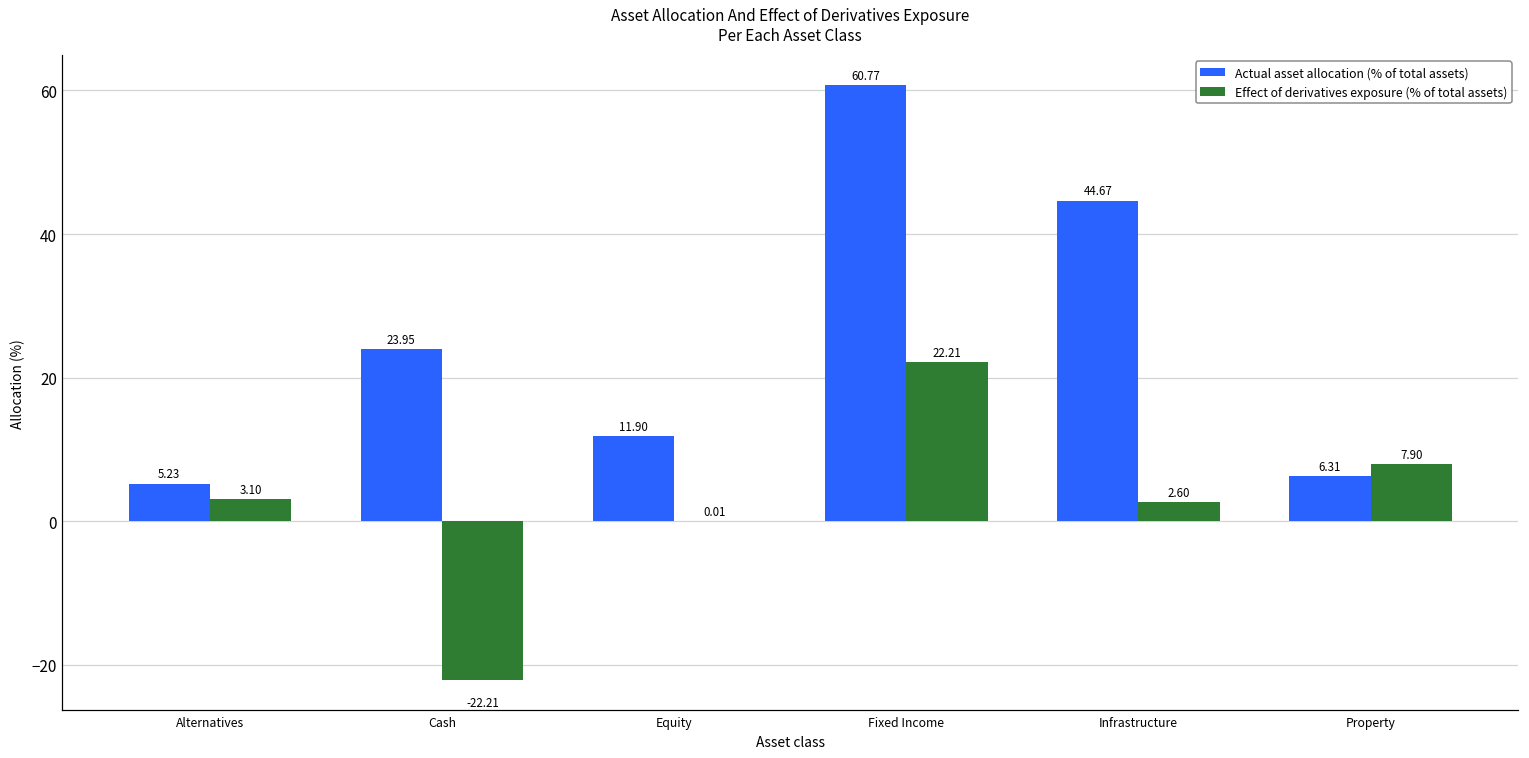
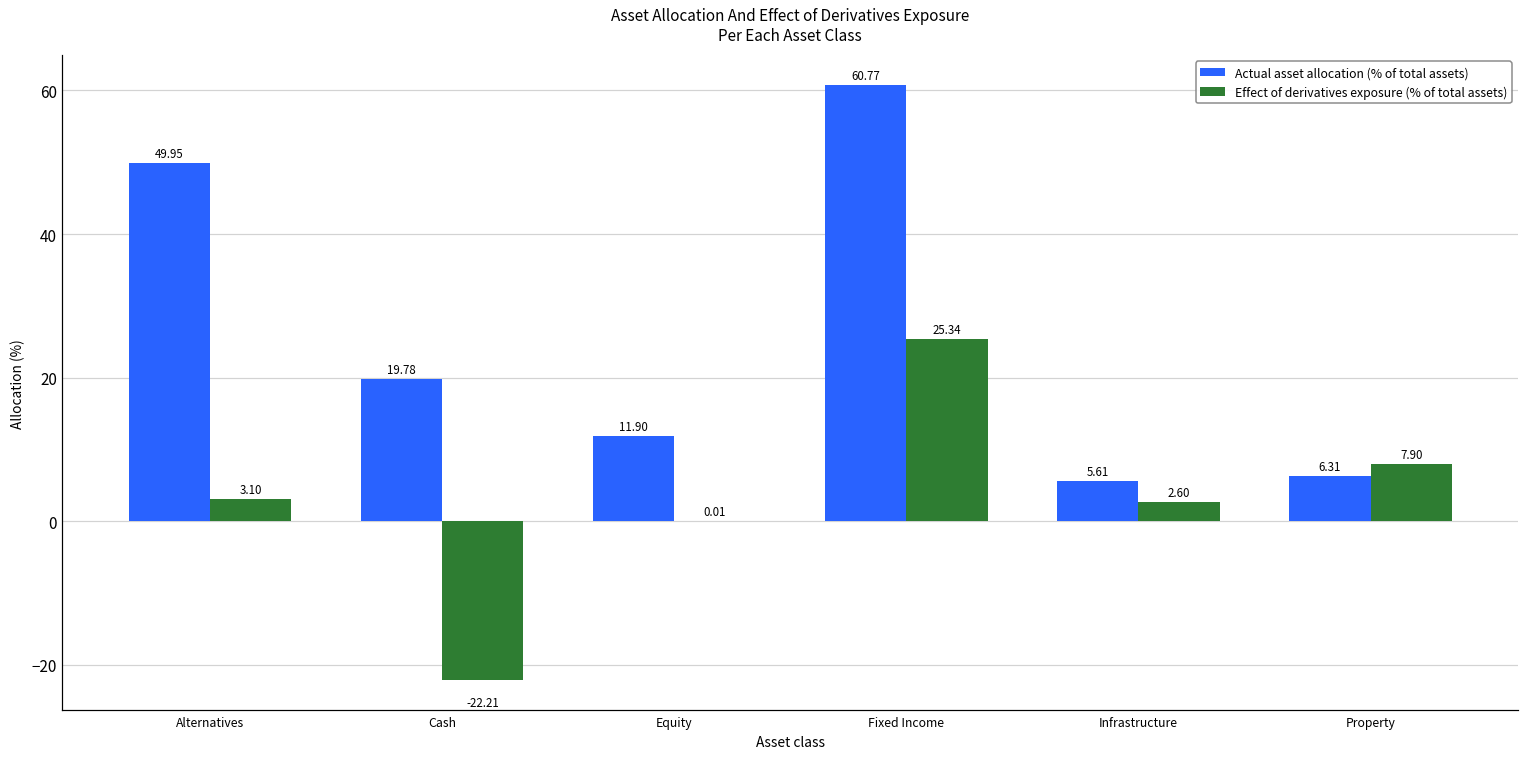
  {
    "Actual asset allocation (% of total assets)": {
-     "Alternatives": 5.23,
-     "Cash": 23.95,
+     "Alternatives": 49.95,
+     "Cash": 19.78,
      "Equity": 11.90,
      "Fixed Income": 60.77,
-     "Infrastructure": 44.67,
+     "Infrastructure": 5.61,
      "Property": 6.31
    },
    "Effect of derivatives exposure (% of total assets)": {
      "Alternatives": 3.10,
      "Cash": -22.21,
      "Equity": 0.01,
-     "Fixed Income": 22.21,
+     "Fixed Income": 25.34,
      "Infrastructure": 2.60,
      "Property": 7.90
    }
  }
